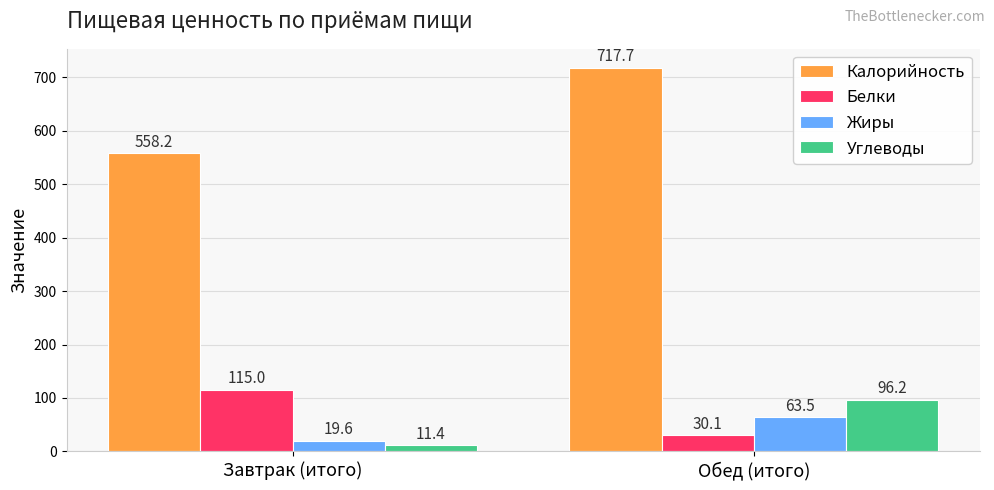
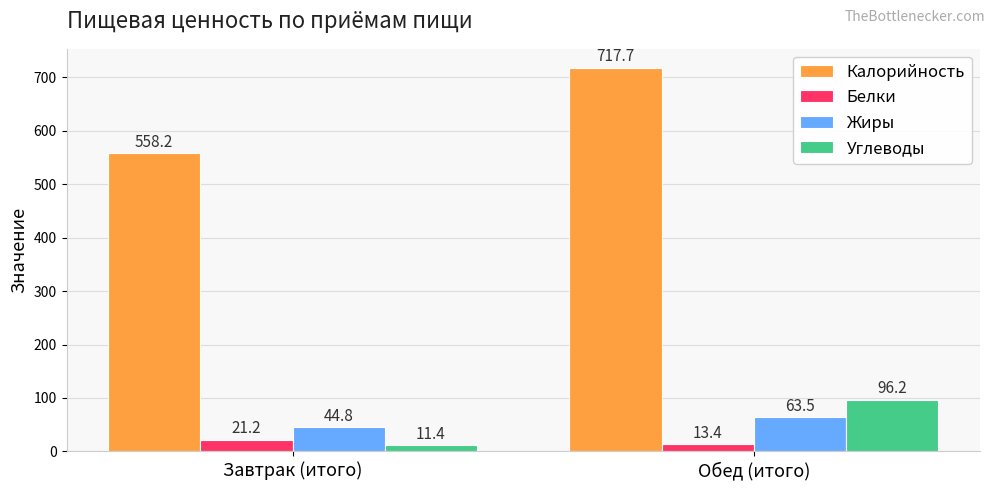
  {
    "Калорийность": {
      "Завтрак (итого)": 558.2,
      "Обед (итого)": 717.7
    },
    "Белки": {
-     "Завтрак (итого)": 115.0,
-     "Обед (итого)": 30.1
+     "Завтрак (итого)": 21.2,
+     "Обед (итого)": 13.4
    },
    "Жиры": {
-     "Завтрак (итого)": 19.6,
+     "Завтрак (итого)": 44.8,
      "Обед (итого)": 63.5
    },
    "Углеводы": {
      "Завтрак (итого)": 11.4,
      "Обед (итого)": 96.2
    }
  }
